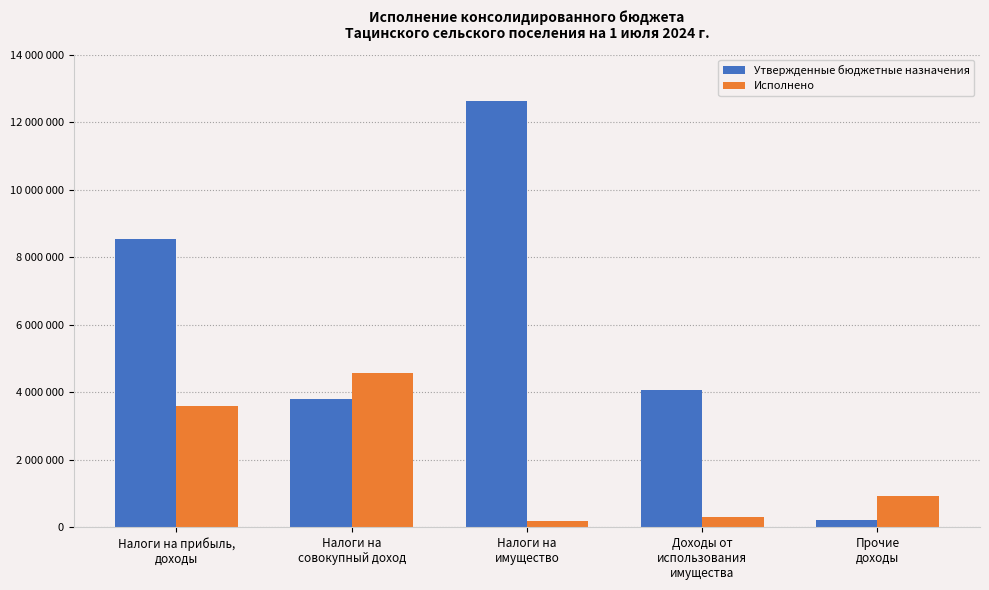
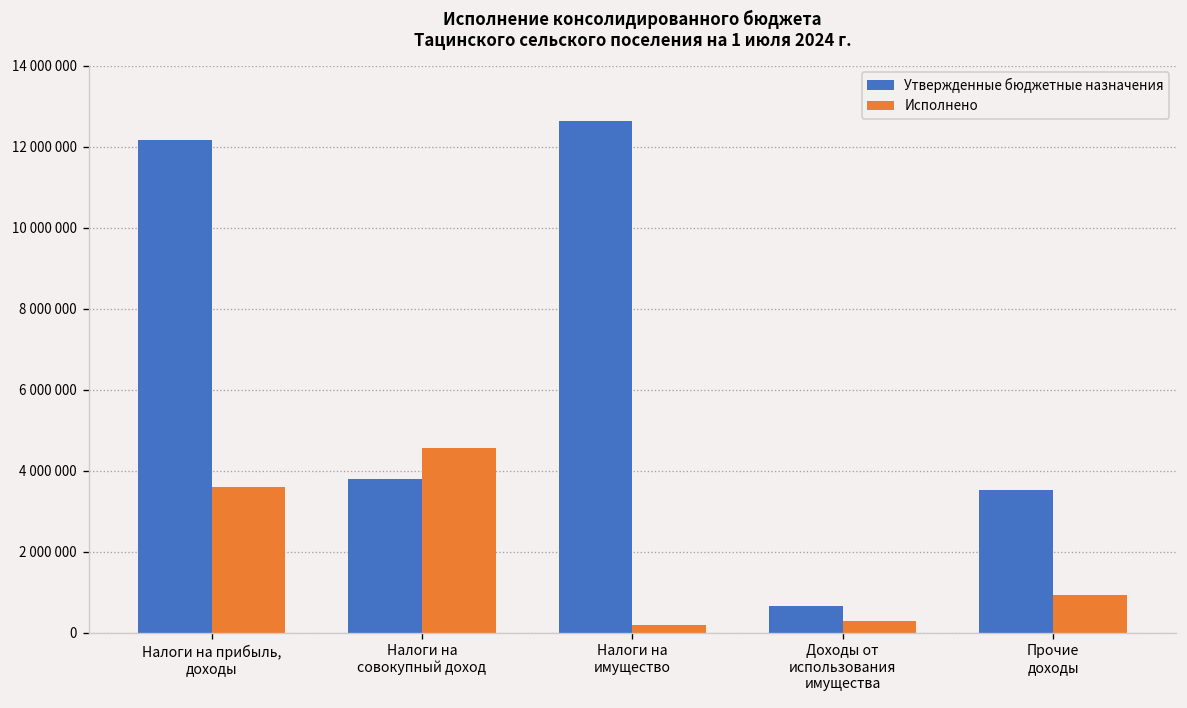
  {
    "Утвержденные бюджетные назначения": {
-     "Налоги на прибыль, доходы": 8500000,
+     "Налоги на прибыль, доходы": 12200000,
      "Налоги на совокупный доход": 3800000,
      "Налоги на имущество": 12600000,
-     "Доходы от использования имущества": 4100000,
-     "Прочие доходы": 200000
+     "Доходы от использования имущества": 700000,
+     "Прочие доходы": 3500000
    },
    "Исполнено": {
      "Налоги на прибыль, доходы": 3600000,
      "Налоги на совокупный доход": 4600000,
      "Налоги на имущество": 200000,
      "Доходы от использования имущества": 300000,
      "Прочие доходы": 900000
    }
  }
